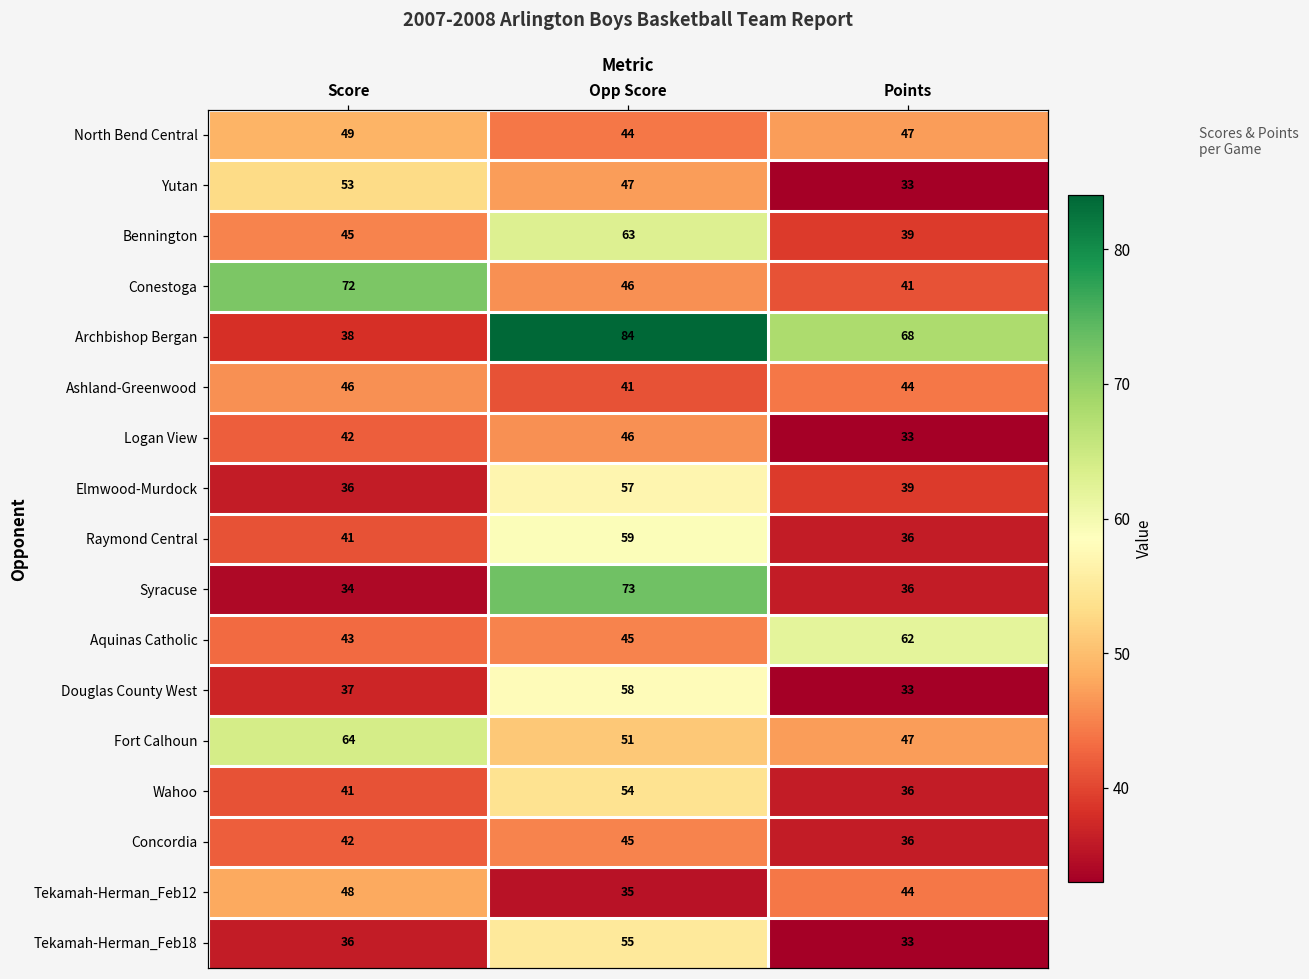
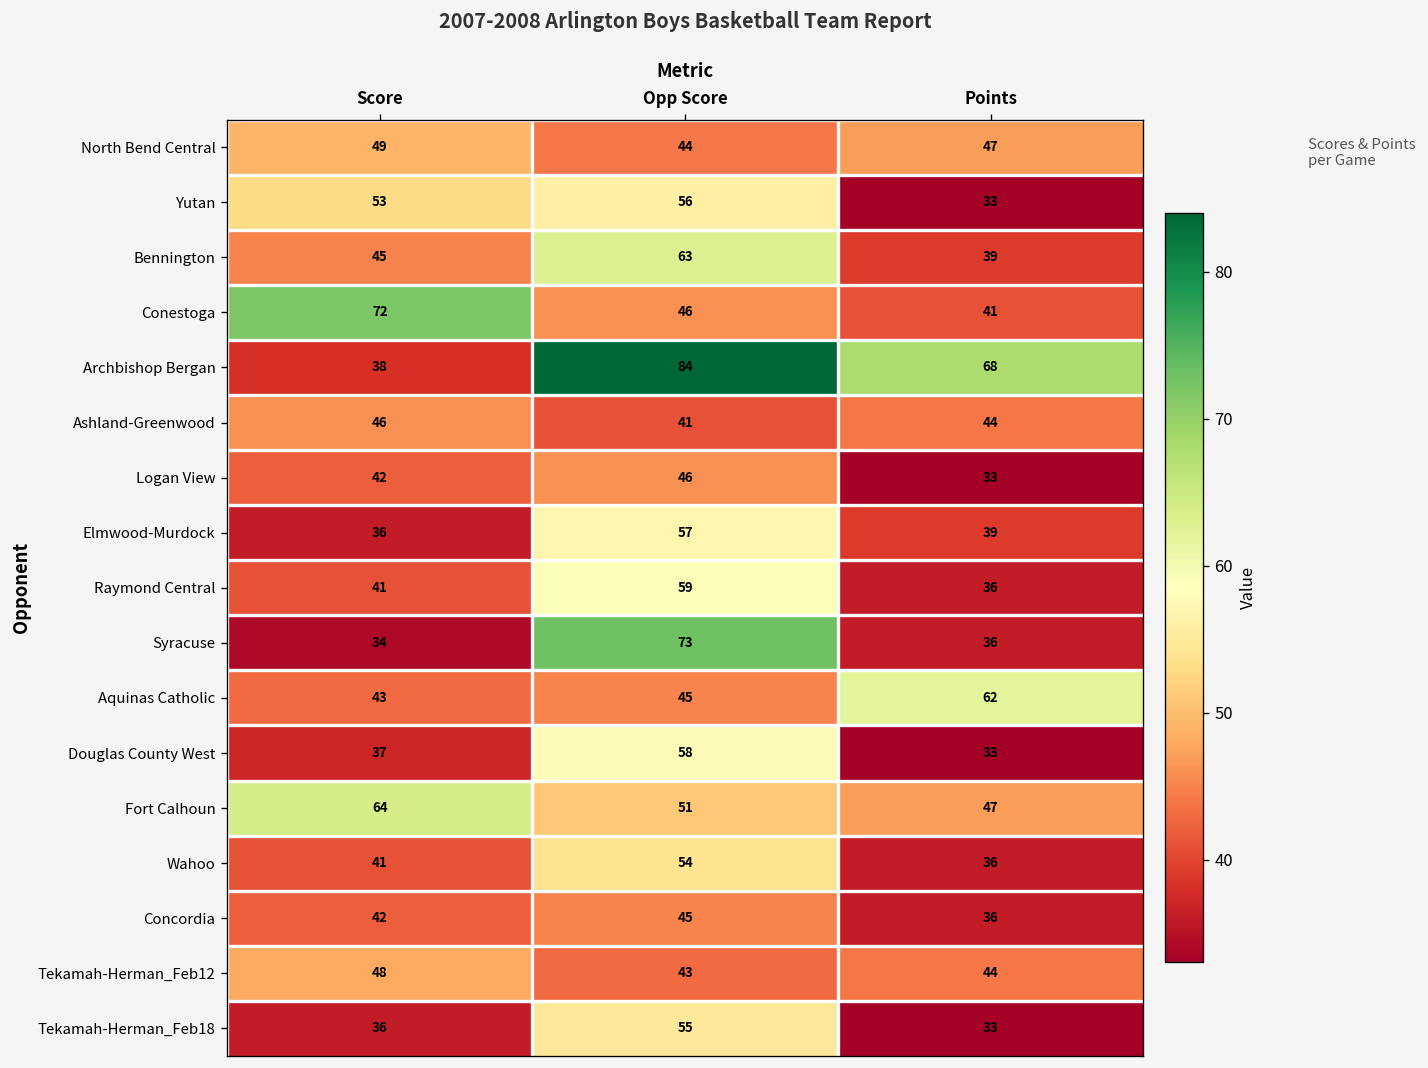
  {
    "North Bend Central": {
      "Score": 49,
      "Opp Score": 44,
      "Points": 47
    },
    "Yutan": {
      "Score": 53,
-     "Opp Score": 47,
+     "Opp Score": 56,
      "Points": 33
    },
    "Bennington": {
      "Score": 45,
      "Opp Score": 63,
      "Points": 39
    },
    "Conestoga": {
      "Score": 72,
      "Opp Score": 46,
      "Points": 41
    },
    "Archbishop Bergan": {
      "Score": 38,
      "Opp Score": 84,
      "Points": 68
    },
    "Ashland-Greenwood": {
      "Score": 46,
      "Opp Score": 41,
      "Points": 44
    },
    "Logan View": {
      "Score": 42,
      "Opp Score": 46,
      "Points": 33
    },
    "Elmwood-Murdock": {
      "Score": 36,
      "Opp Score": 57,
      "Points": 39
    },
    "Raymond Central": {
      "Score": 41,
      "Opp Score": 59,
      "Points": 36
    },
    "Syracuse": {
      "Score": 34,
      "Opp Score": 73,
      "Points": 36
    },
    "Aquinas Catholic": {
      "Score": 43,
      "Opp Score": 45,
      "Points": 62
    },
    "Douglas County West": {
      "Score": 37,
      "Opp Score": 58,
      "Points": 33
    },
    "Fort Calhoun": {
      "Score": 64,
      "Opp Score": 51,
      "Points": 47
    },
    "Wahoo": {
      "Score": 41,
      "Opp Score": 54,
      "Points": 36
    },
    "Concordia": {
      "Score": 42,
      "Opp Score": 45,
      "Points": 36
    },
    "Tekamah-Herman_Feb12": {
      "Score": 48,
-     "Opp Score": 35,
+     "Opp Score": 43,
      "Points": 44
    },
    "Tekamah-Herman_Feb18": {
      "Score": 36,
      "Opp Score": 55,
      "Points": 33
    }
  }
